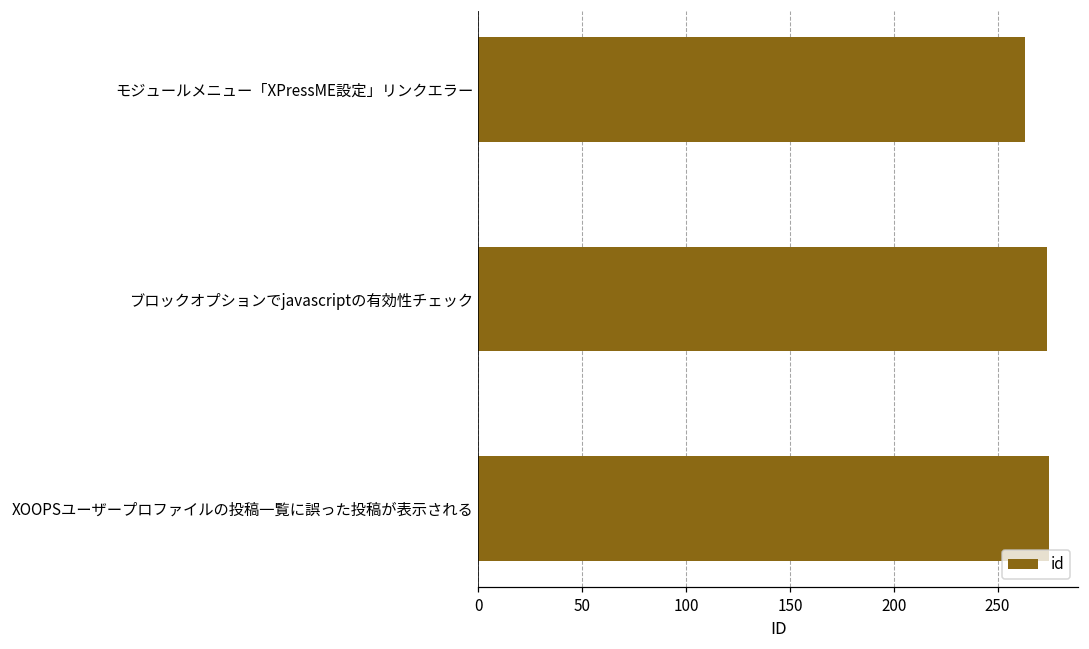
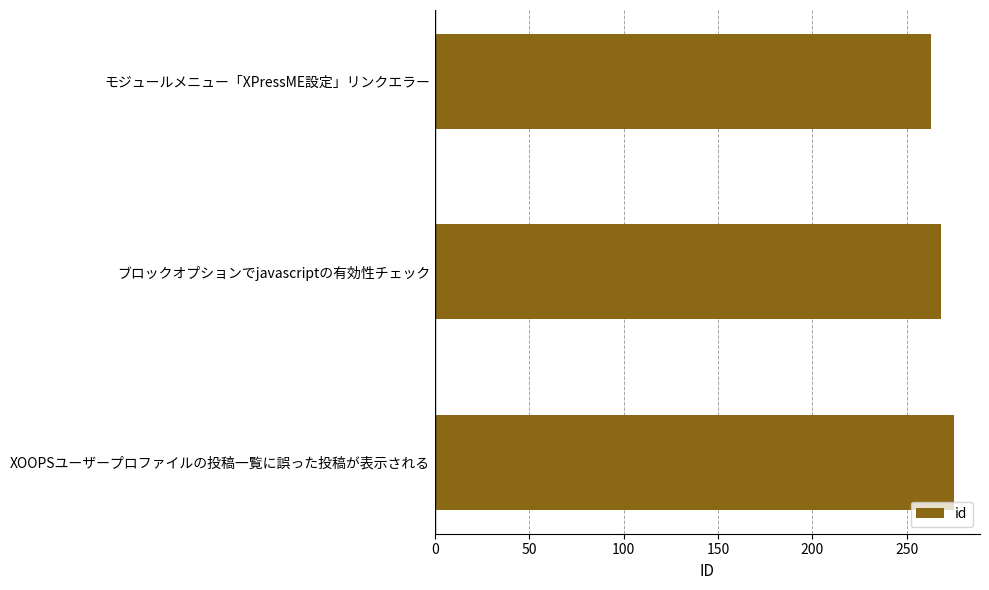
  {
    "モジュールメニュー「XPressME設定」リンクエラー": 263,
-   "ブロックオプションでjavascriptの有効性チェック": 274,
+   "ブロックオプションでjavascriptの有効性チェック": 268,
    "XOOPSユーザープロファイルの投稿一覧に誤った投稿が表示される": 275
  }
